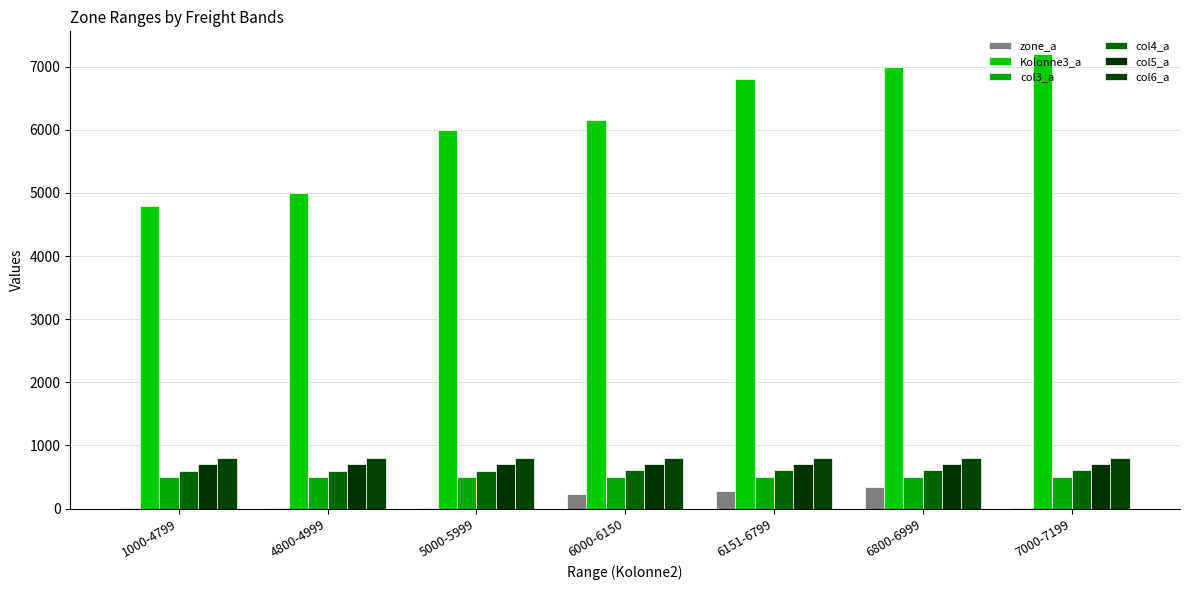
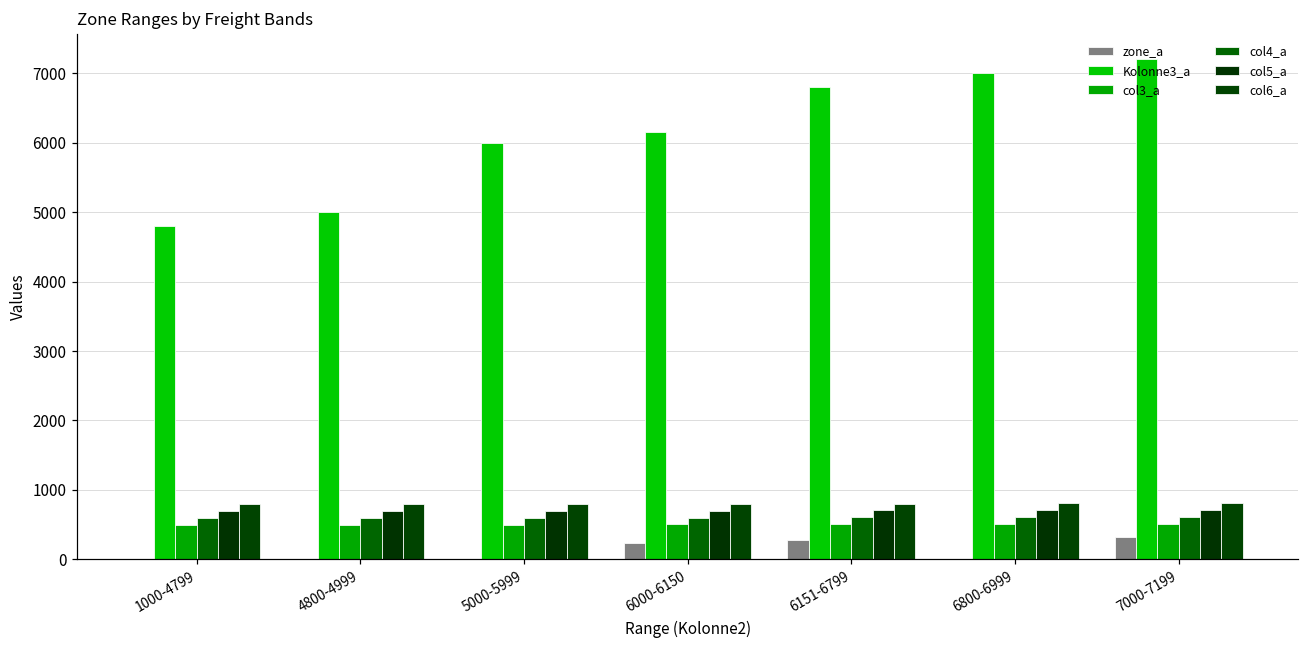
  {
    "zone_a": {
      "6000-6150": 200,
      "6151-6799": 300,
-     "6800-6999": 300,
-     "7000-7199": 0
+     "6800-6999": 0,
+     "7000-7199": 300
    }
  }
